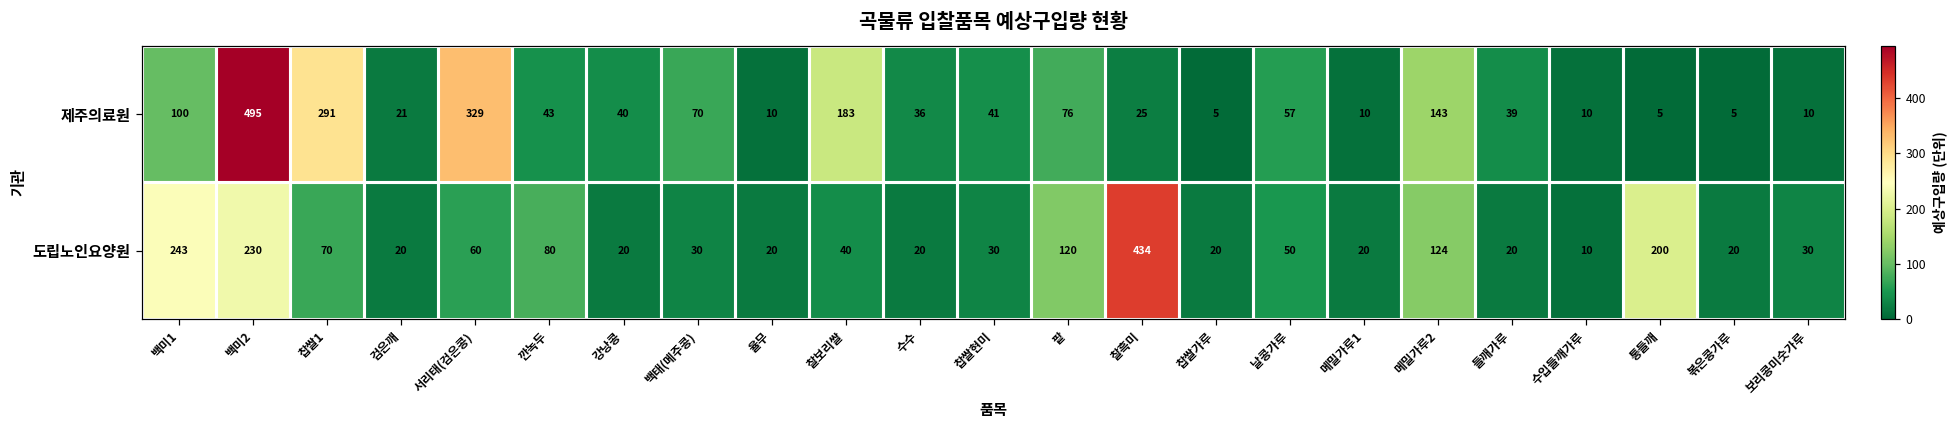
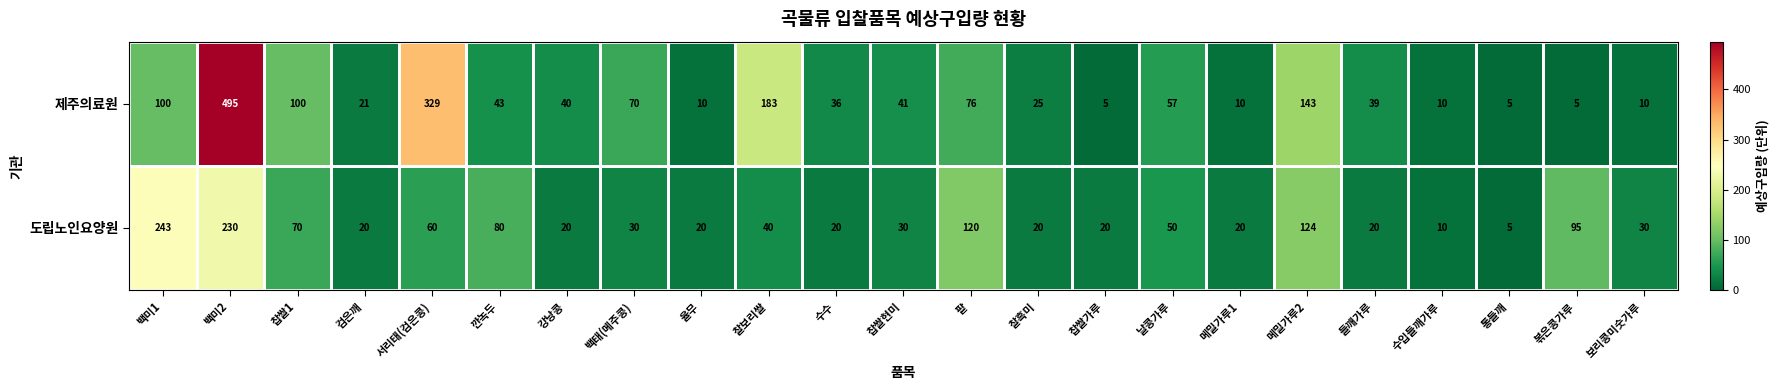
  {
    "제주의료원": {
      "백미1": 100,
      "백미2": 495,
-     "찹쌀1": 291,
+     "찹쌀1": 100,
      "검은깨": 21,
      "서리태(검은콩)": 329,
      "깐녹두": 43,
      "강낭콩": 40,
      "백태(메주콩)": 70,
      "율무": 10,
      "찰보리쌀": 183,
      "수수": 36,
      "찹쌀현미": 41,
      "팥": 76,
      "찰흑미": 25,
      "찹쌀가루": 5,
      "날콩가루": 57,
      "메밀가루1": 10,
      "메밀가루2": 143,
      "들깨가루": 39,
      "수입들깨가루": 10,
      "통들깨": 5,
      "볶은콩가루": 5,
      "보리콩미숫가루": 10
    },
    "도립노인요양원": {
      "백미1": 243,
      "백미2": 230,
      "찹쌀1": 70,
      "검은깨": 20,
      "서리태(검은콩)": 60,
      "깐녹두": 80,
      "강낭콩": 20,
      "백태(메주콩)": 30,
      "율무": 20,
      "찰보리쌀": 40,
      "수수": 20,
      "찹쌀현미": 30,
      "팥": 120,
-     "찰흑미": 434,
+     "찰흑미": 20,
      "찹쌀가루": 20,
      "날콩가루": 50,
      "메밀가루1": 20,
      "메밀가루2": 124,
      "들깨가루": 20,
      "수입들깨가루": 10,
-     "통들깨": 200,
-     "볶은콩가루": 20,
+     "통들깨": 5,
+     "볶은콩가루": 95,
      "보리콩미숫가루": 30
    }
  }
